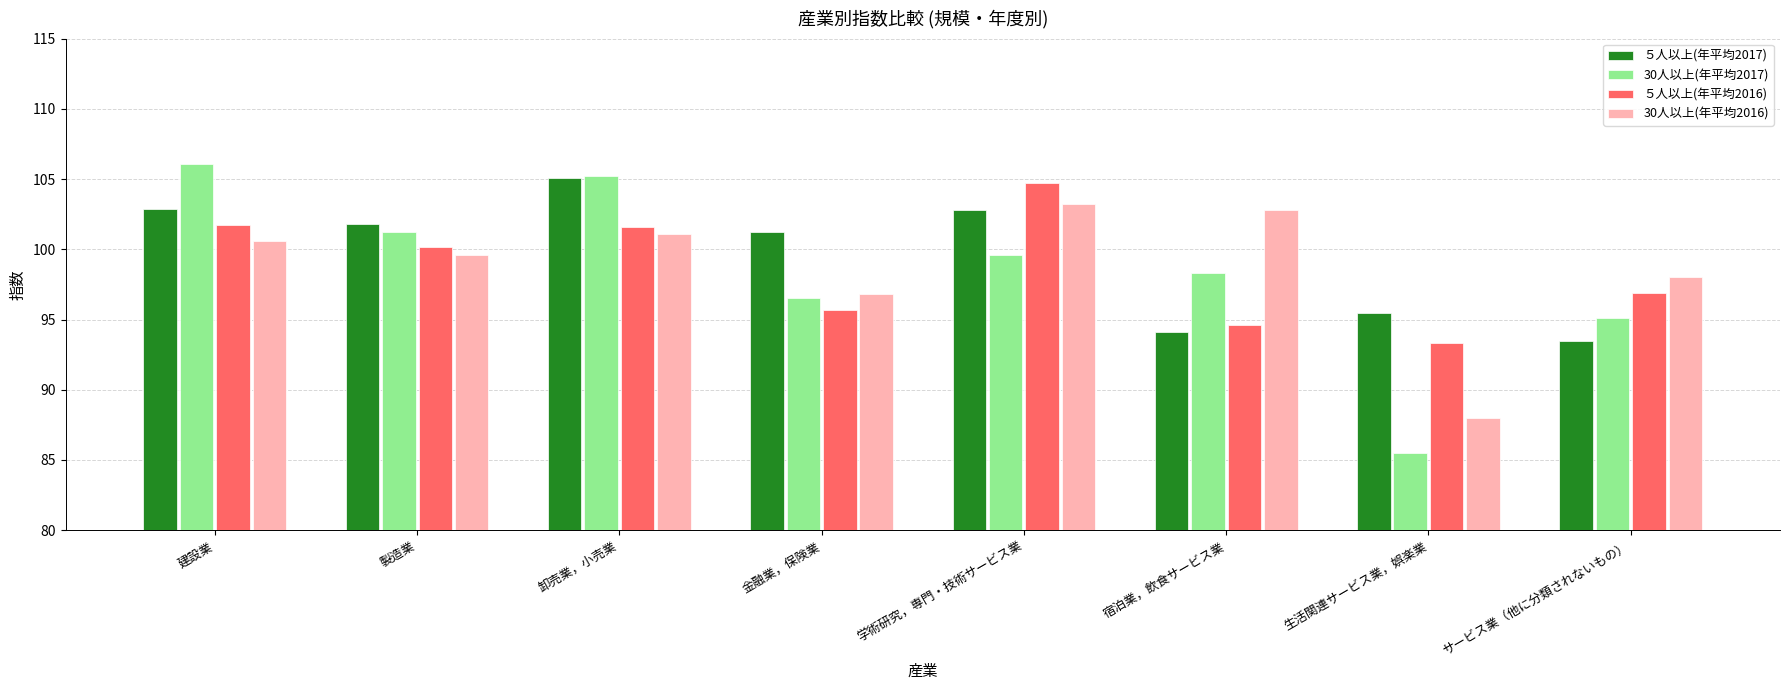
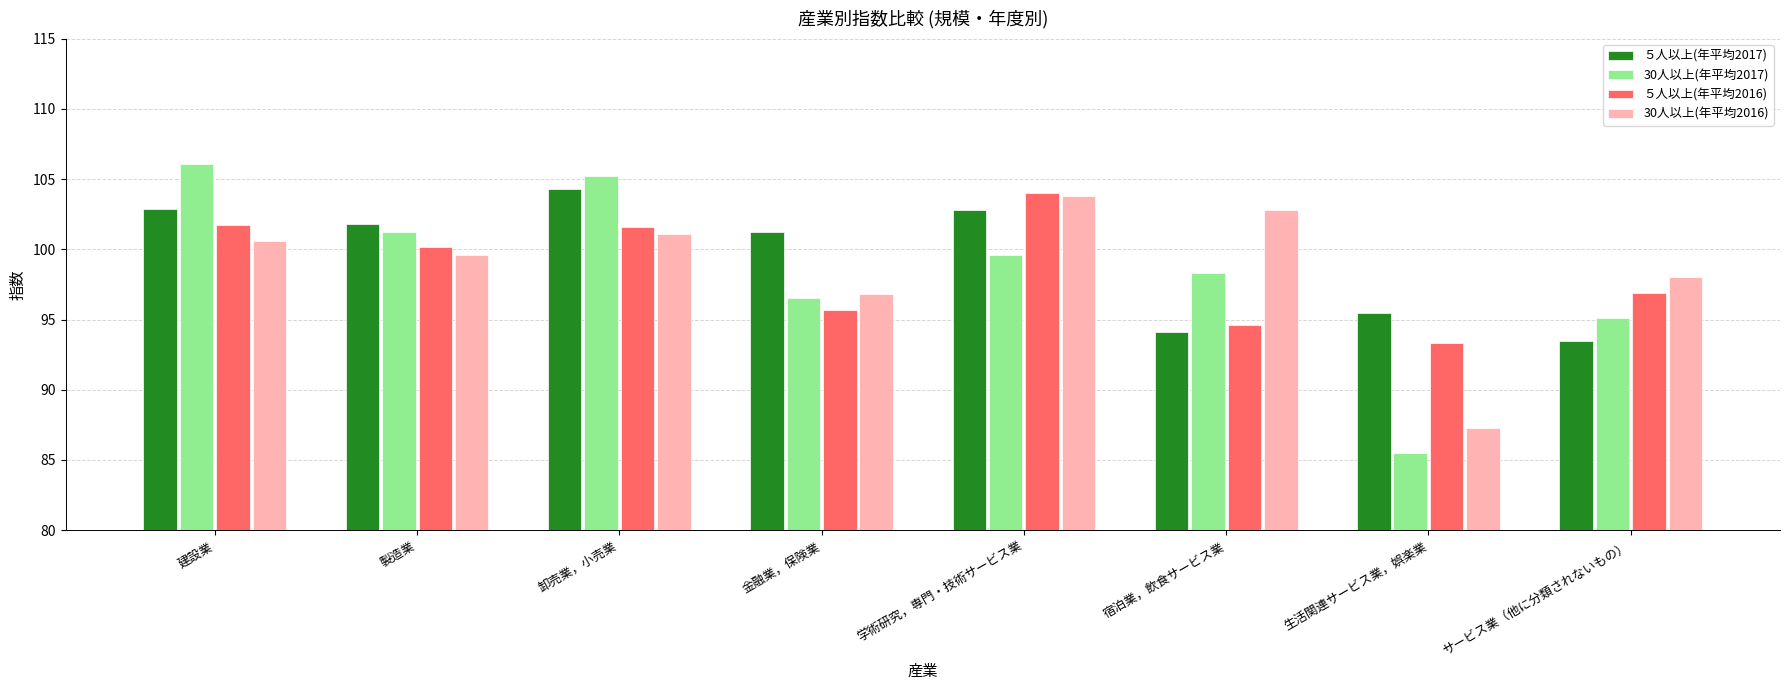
  {
    "５人以上(年平均2017)": {
      "建設業": 102.9,
      "製造業": 101.8,
-     "卸売業，小売業": 105.1,
+     "卸売業，小売業": 104.3,
      "金融業，保険業": 101.2,
      "学術研究，専門・技術サービス業": 102.8,
      "宿泊業，飲食サービス業": 94.1,
      "生活関連サービス業，娯楽業": 95.5,
      "サービス業（他に分類されないもの）": 93.5
    },
    "30人以上(年平均2017)": {
      "建設業": 106.1,
      "製造業": 101.2,
      "卸売業，小売業": 105.2,
      "金融業，保険業": 96.5,
      "学術研究，専門・技術サービス業": 99.6,
      "宿泊業，飲食サービス業": 98.3,
      "生活関連サービス業，娯楽業": 85.5,
      "サービス業（他に分類されないもの）": 95.1
    },
    "５人以上(年平均2016)": {
      "建設業": 101.7,
      "製造業": 100.2,
      "卸売業，小売業": 101.6,
      "金融業，保険業": 95.7,
-     "学術研究，専門・技術サービス業": 104.7,
+     "学術研究，専門・技術サービス業": 104.0,
      "宿泊業，飲食サービス業": 94.6,
      "生活関連サービス業，娯楽業": 93.3,
      "サービス業（他に分類されないもの）": 96.9
    },
    "30人以上(年平均2016)": {
      "建設業": 100.6,
      "製造業": 99.6,
      "卸売業，小売業": 101.1,
      "金融業，保険業": 96.8,
-     "学術研究，専門・技術サービス業": 103.2,
+     "学術研究，専門・技術サービス業": 103.8,
      "宿泊業，飲食サービス業": 102.8,
-     "生活関連サービス業，娯楽業": 88.0,
+     "生活関連サービス業，娯楽業": 87.3,
      "サービス業（他に分類されないもの）": 98.0
    }
  }
